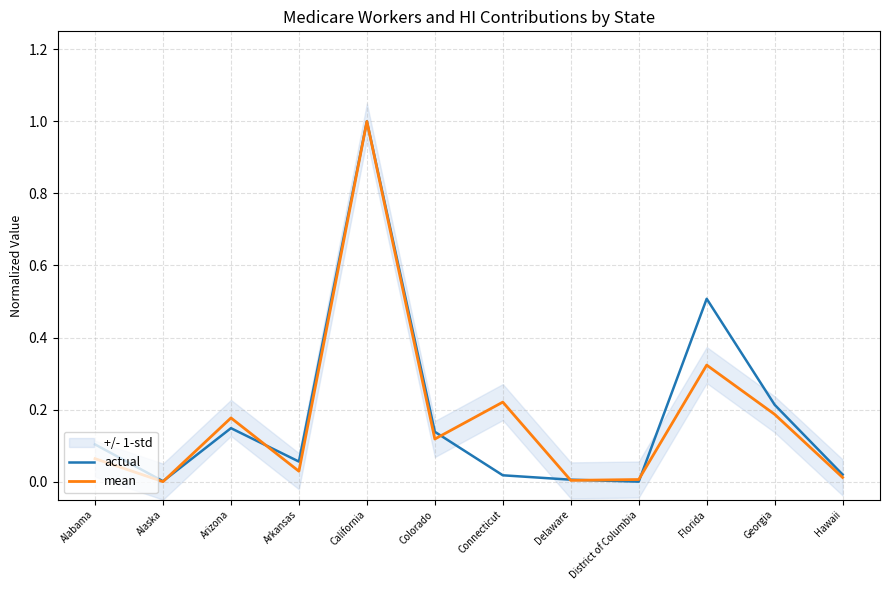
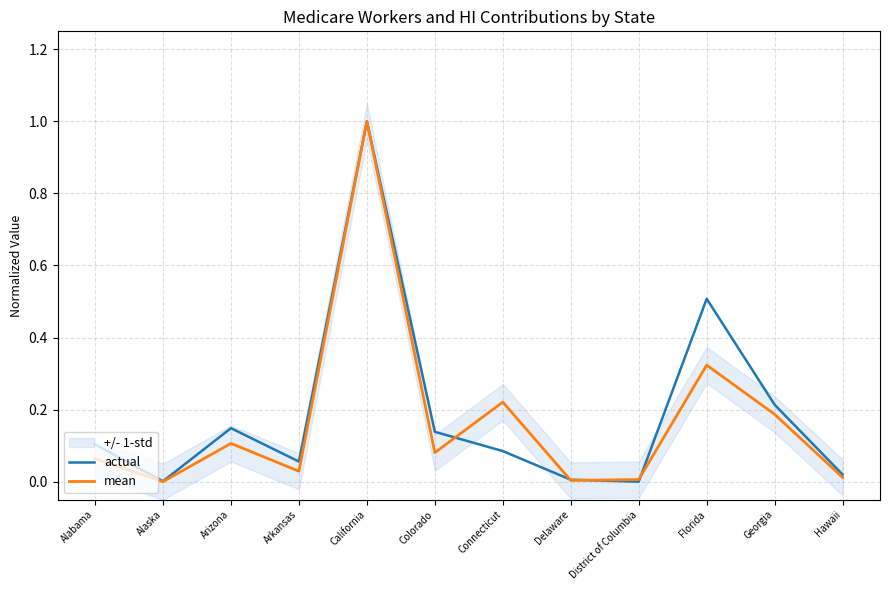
  {
    "actual": {
      "Arizona": 0.15,
      "Arkansas": 0.06,
      "Colorado": 0.14,
-     "Connecticut": 0.02,
+     "Connecticut": 0.08,
      "Florida": 0.51,
      "Georgia": 0.21,
      "Hawaii": 0.02
    },
    "mean": {
-     "Arizona": 0.18,
+     "Arizona": 0.11,
      "Arkansas": 0.03,
-     "Colorado": 0.12,
+     "Colorado": 0.08,
      "Connecticut": 0.22,
      "Florida": 0.32,
      "Georgia": 0.19,
      "Hawaii": 0.01
    }
  }
